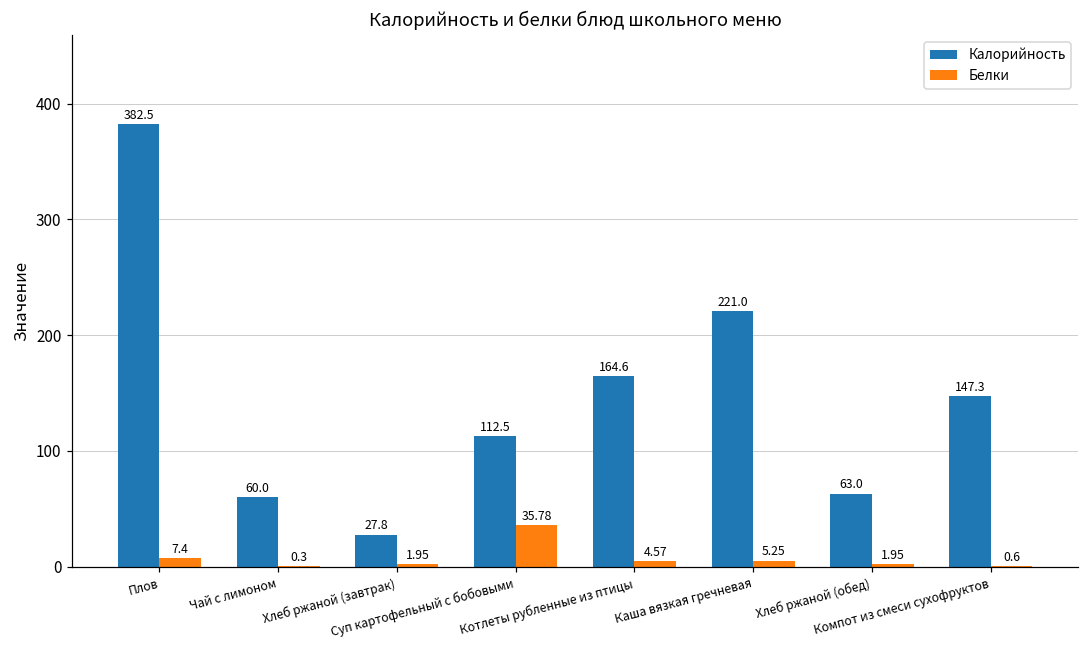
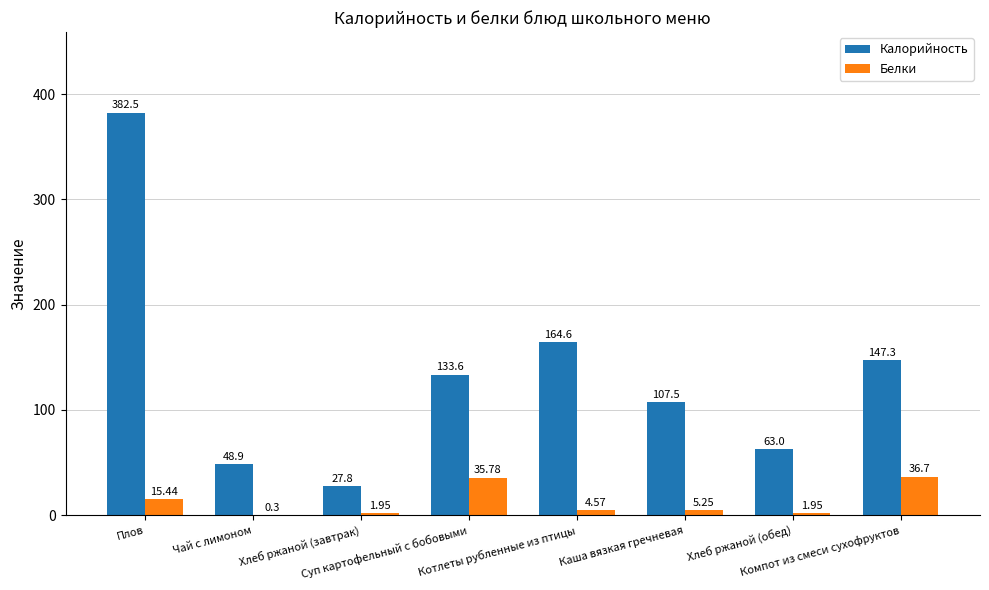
  {
    "Калорийность": {
      "Плов": 382.5,
-     "Чай с лимоном": 60.0,
+     "Чай с лимоном": 48.9,
      "Хлеб ржаной (завтрак)": 27.8,
-     "Суп картофельный с бобовыми": 112.5,
+     "Суп картофельный с бобовыми": 133.6,
      "Котлеты рубленные из птицы": 164.6,
-     "Каша вязкая гречневая": 221.0,
+     "Каша вязкая гречневая": 107.5,
      "Хлеб ржаной (обед)": 63.0,
      "Компот из смеси сухофруктов": 147.3
    },
    "Белки": {
-     "Плов": 7.4,
+     "Плов": 15.44,
      "Чай с лимоном": 0.3,
      "Хлеб ржаной (завтрак)": 1.95,
      "Суп картофельный с бобовыми": 35.78,
      "Котлеты рубленные из птицы": 4.57,
      "Каша вязкая гречневая": 5.25,
      "Хлеб ржаной (обед)": 1.95,
-     "Компот из смеси сухофруктов": 0.6
+     "Компот из смеси сухофруктов": 36.7
    }
  }
